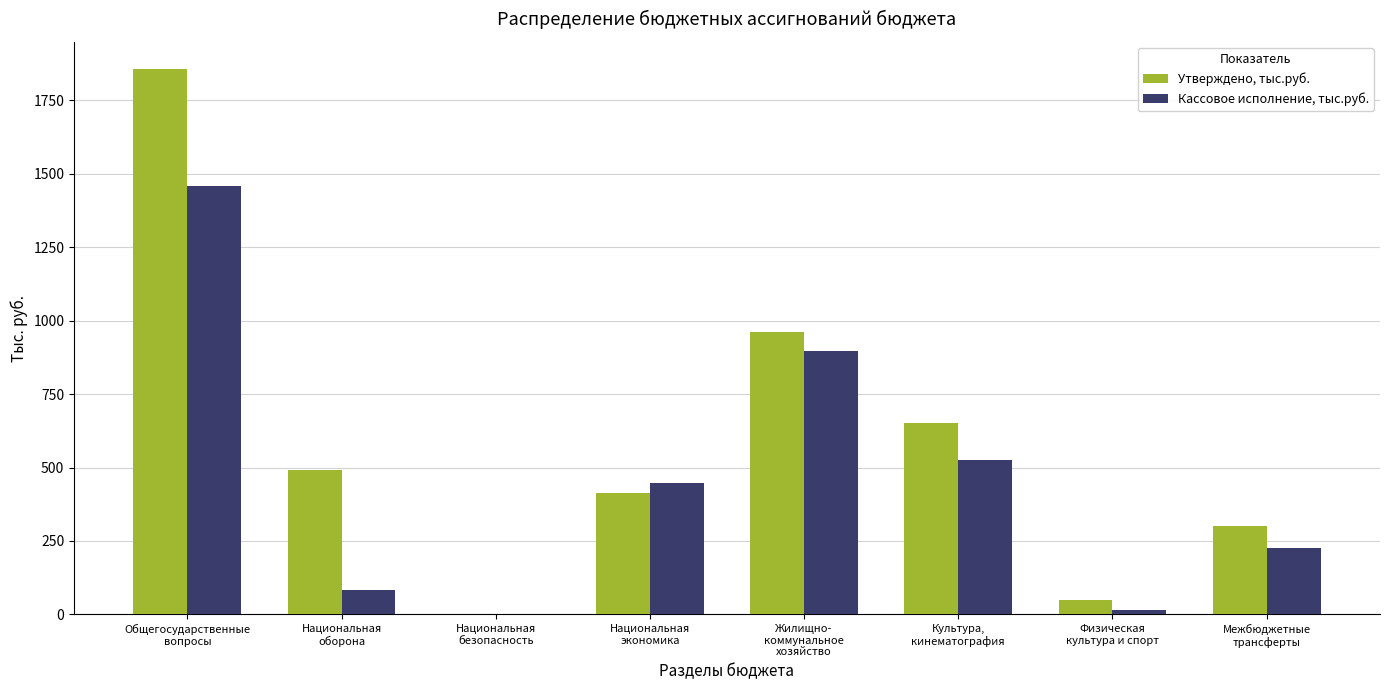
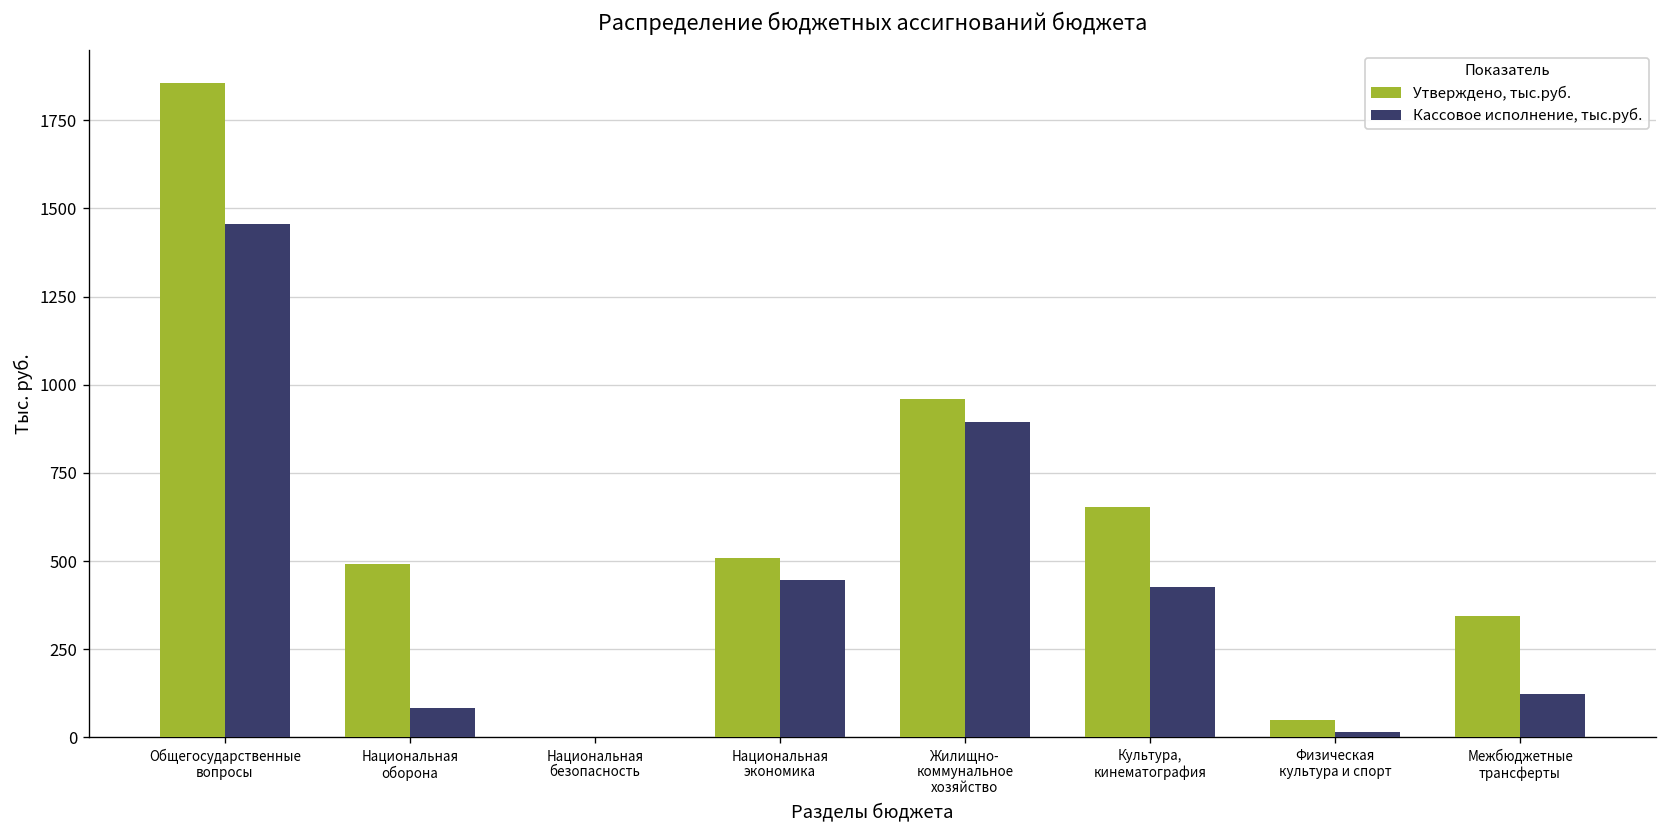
  {
    "Утверждено, тыс.руб.": {
      "Общегосударственные вопросы": 1860,
      "Национальная оборона": 490,
-     "Национальная экономика": 410,
+     "Национальная экономика": 510,
      "Жилищно- коммунальное хозяйство": 960,
      "Культура, кинематография": 650,
      "Физическая культура и спорт": 50,
-     "Межбюджетные трансферты": 300
+     "Межбюджетные трансферты": 340
    },
    "Кассовое исполнение, тыс.руб.": {
      "Общегосударственные вопросы": 1460,
      "Национальная оборона": 80,
      "Национальная безопасность": 0,
      "Национальная экономика": 450,
      "Жилищно- коммунальное хозяйство": 900,
-     "Культура, кинематография": 530,
+     "Культура, кинематография": 430,
      "Физическая культура и спорт": 10,
-     "Межбюджетные трансферты": 220
+     "Межбюджетные трансферты": 120
    }
  }
